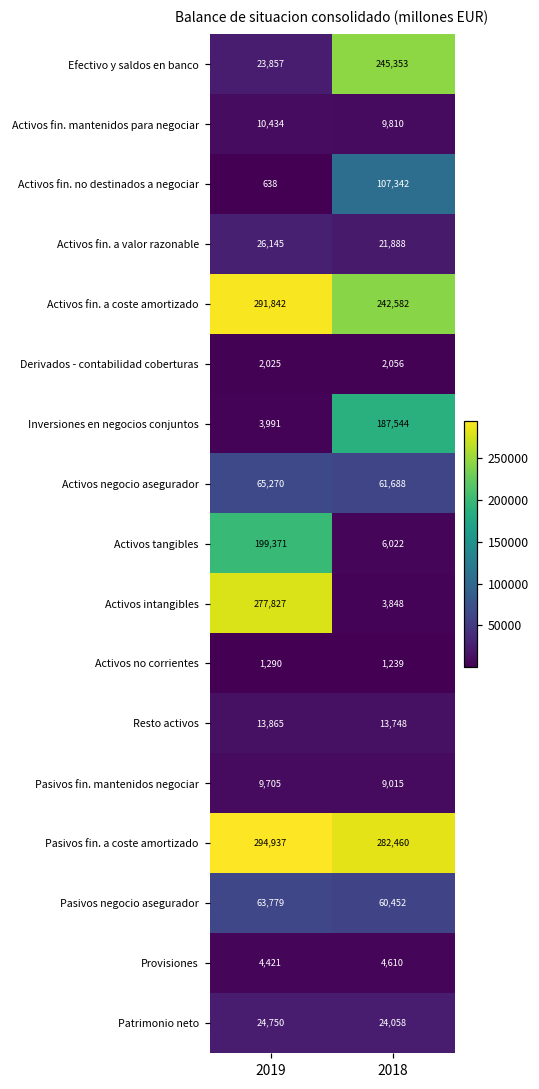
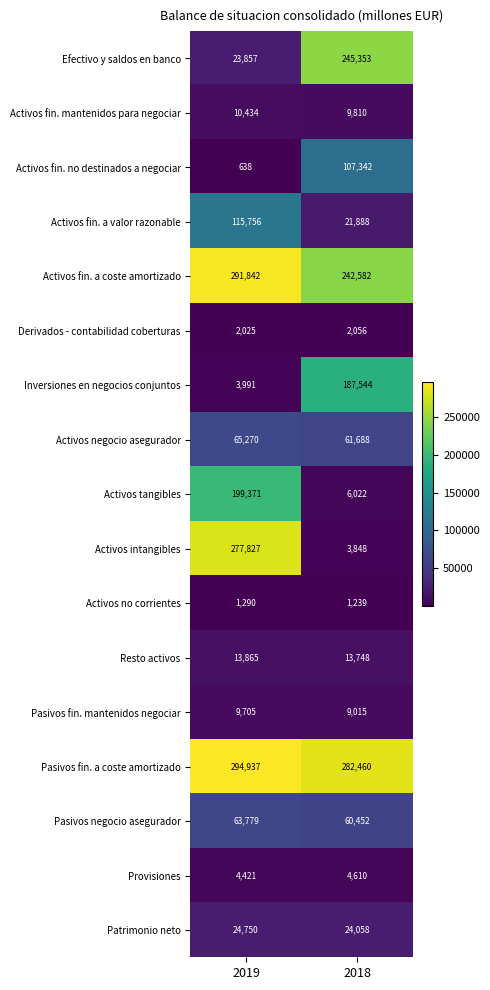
  {
    "Efectivo y saldos en banco": {
      "2019": "23,857",
      "2018": "245,353"
    },
    "Activos fin. mantenidos para negociar": {
      "2019": "10,434",
      "2018": "9,810"
    },
    "Activos fin. no destinados a negociar": {
      "2019": "638",
      "2018": "107,342"
    },
    "Activos fin. a valor razonable": {
-     "2019": "26,145",
+     "2019": "115,756",
      "2018": "21,888"
    },
    "Activos fin. a coste amortizado": {
      "2019": "291,842",
      "2018": "242,582"
    },
    "Derivados - contabilidad coberturas": {
      "2019": "2,025",
      "2018": "2,056"
    },
    "Inversiones en negocios conjuntos": {
      "2019": "3,991",
      "2018": "187,544"
    },
    "Activos negocio asegurador": {
      "2019": "65,270",
      "2018": "61,688"
    },
    "Activos tangibles": {
      "2019": "199,371",
      "2018": "6,022"
    },
    "Activos intangibles": {
      "2019": "277,827",
      "2018": "3,848"
    },
    "Activos no corrientes": {
      "2019": "1,290",
      "2018": "1,239"
    },
    "Resto activos": {
      "2019": "13,865",
      "2018": "13,748"
    },
    "Pasivos fin. mantenidos negociar": {
      "2019": "9,705",
      "2018": "9,015"
    },
    "Pasivos fin. a coste amortizado": {
      "2019": "294,937",
      "2018": "282,460"
    },
    "Pasivos negocio asegurador": {
      "2019": "63,779",
      "2018": "60,452"
    },
    "Provisiones": {
      "2019": "4,421",
      "2018": "4,610"
    },
    "Patrimonio neto": {
      "2019": "24,750",
      "2018": "24,058"
    }
  }
